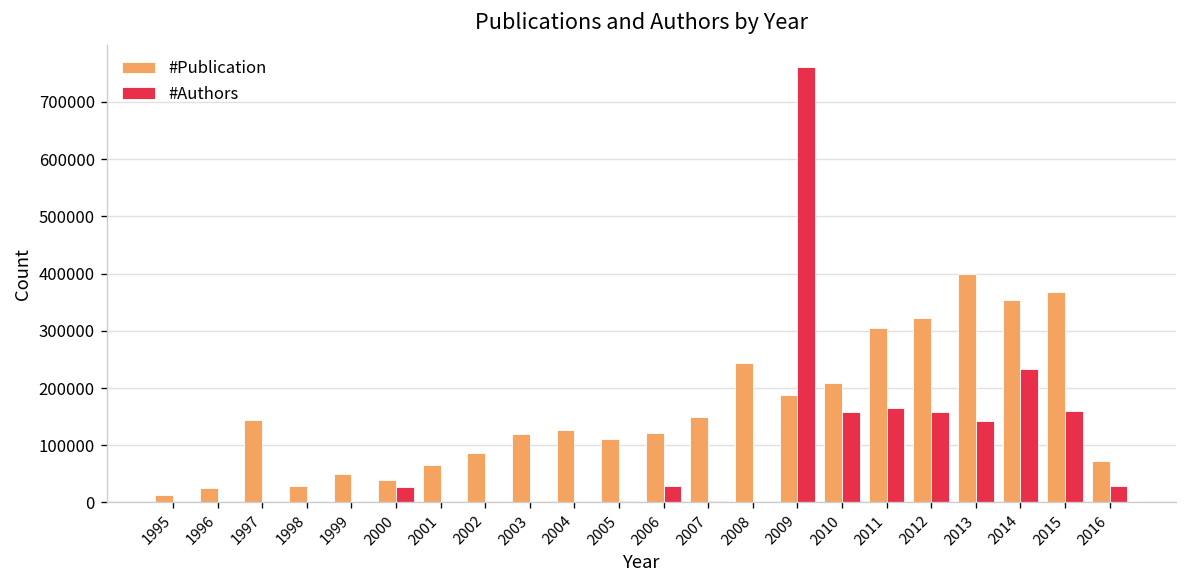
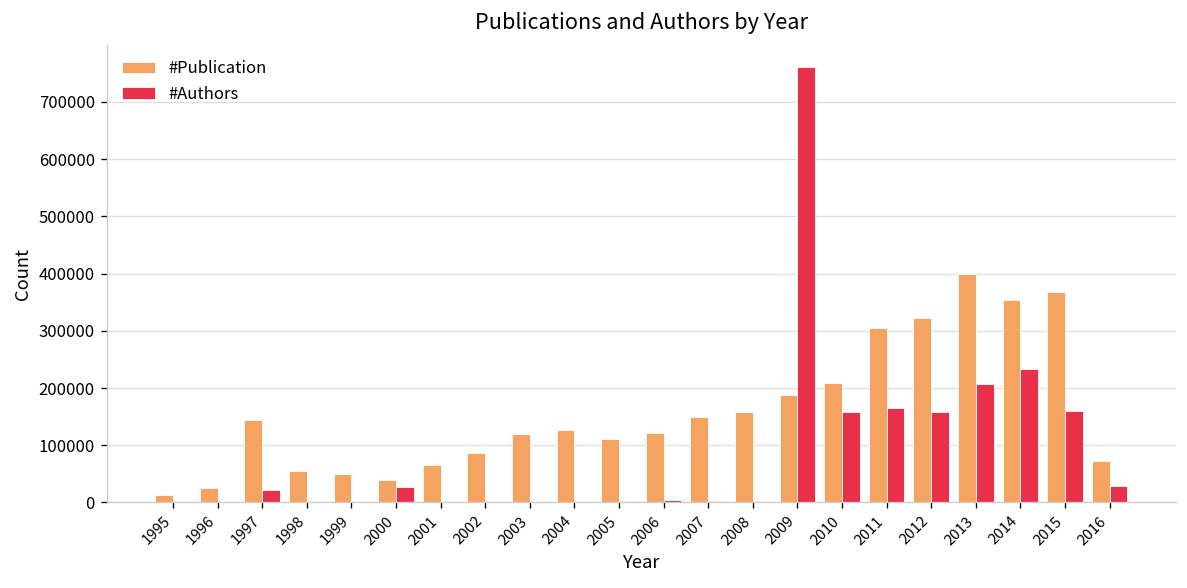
  {
    "#Publication": {
      "1995": 10000,
      "1996": 30000,
      "1997": 140000,
-     "1998": 30000,
+     "1998": 60000,
      "1999": 50000,
      "2000": 40000,
      "2001": 70000,
      "2002": 90000,
      "2003": 120000,
      "2004": 130000,
      "2005": 110000,
      "2006": 120000,
      "2007": 150000,
-     "2008": 240000,
+     "2008": 160000,
      "2009": 190000,
      "2010": 210000,
      "2011": 300000,
      "2012": 320000,
      "2013": 400000,
      "2014": 350000,
      "2015": 370000,
      "2016": 70000
    },
    "#Authors": {
      "1995": 0,
      "1996": 0,
-     "1997": 0,
+     "1997": 20000,
      "1998": 0,
      "1999": 0,
      "2000": 30000,
      "2001": 0,
      "2002": 0,
      "2003": 0,
-     "2006": 30000,
+     "2006": 0,
      "2009": 760000,
      "2010": 160000,
      "2011": 170000,
      "2012": 160000,
-     "2013": 140000,
+     "2013": 210000,
      "2014": 230000,
      "2015": 160000,
      "2016": 30000
    }
  }
